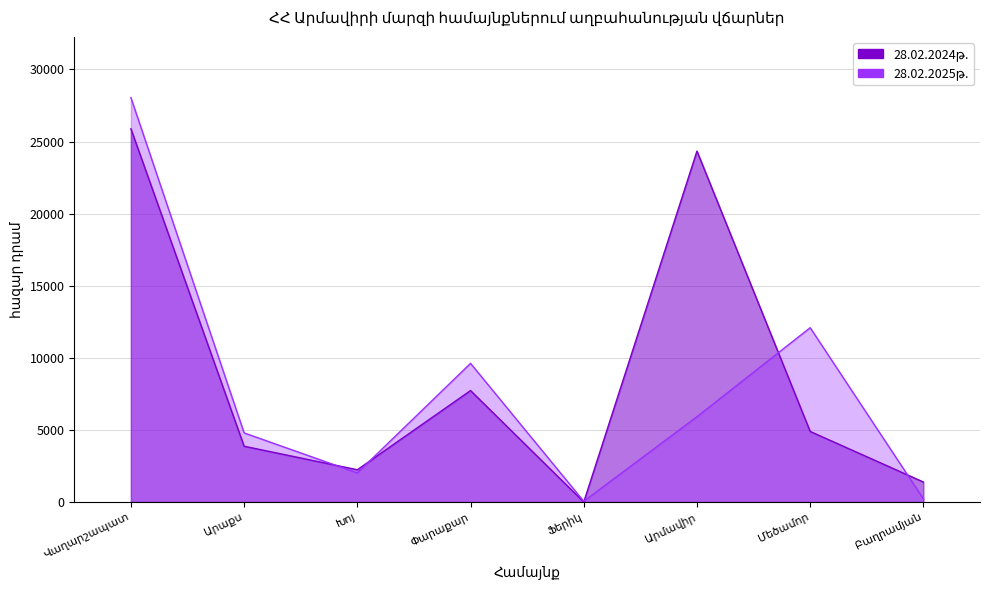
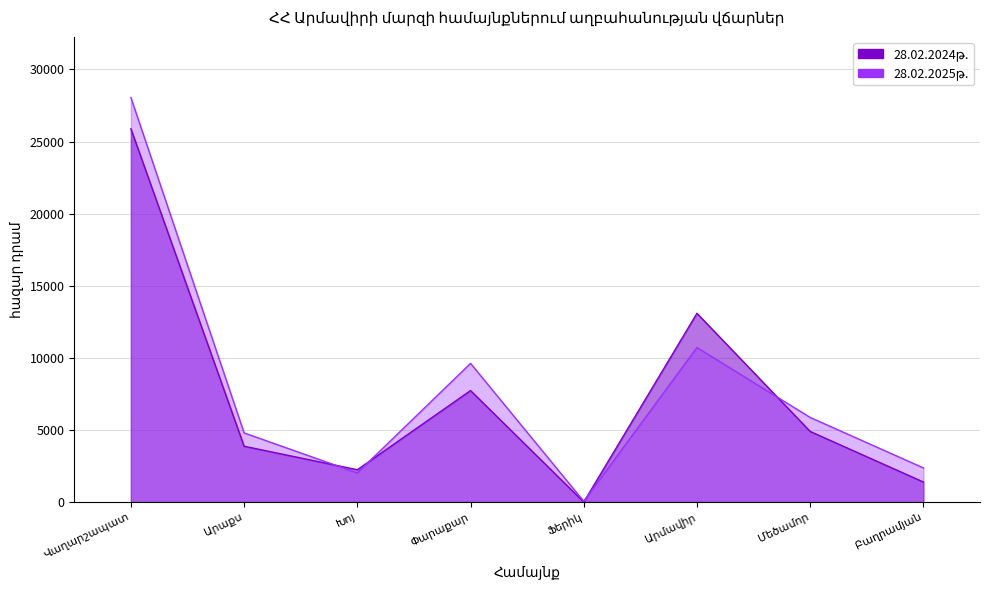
  {
    "28.02.2024թ.": {
      "Վաղարշապատ": 25900,
      "Արաքս": 3900,
      "Խոյ": 2200,
      "Փարաքար": 7700,
-     "Արմավիր": 24300,
+     "Արմավիր": 13100,
      "Մեծամոր": 4900,
      "Բաղրամյան": 1400
    },
    "28.02.2025թ.": {
      "Վաղարշապատ": 28100,
      "Արաքս": 4800,
      "Խոյ": 2000,
      "Փարաքար": 9600,
-     "Արմավիր": 5900,
-     "Մեծամոր": 12100,
-     "Բաղրամյան": 200
+     "Արմավիր": 10700,
+     "Մեծամոր": 5900,
+     "Բաղրամյան": 2400
    }
  }
